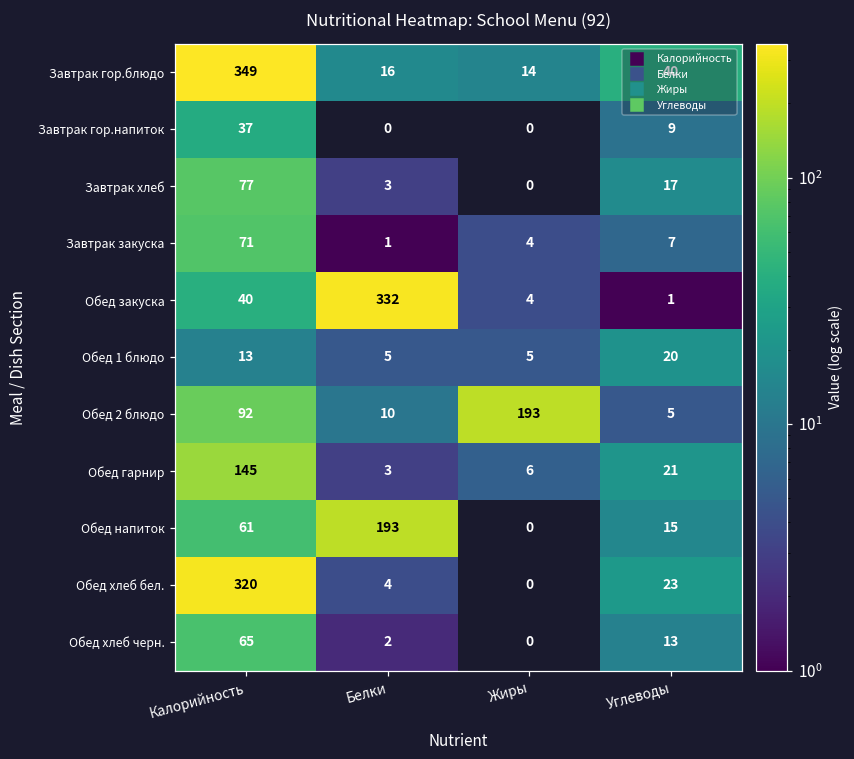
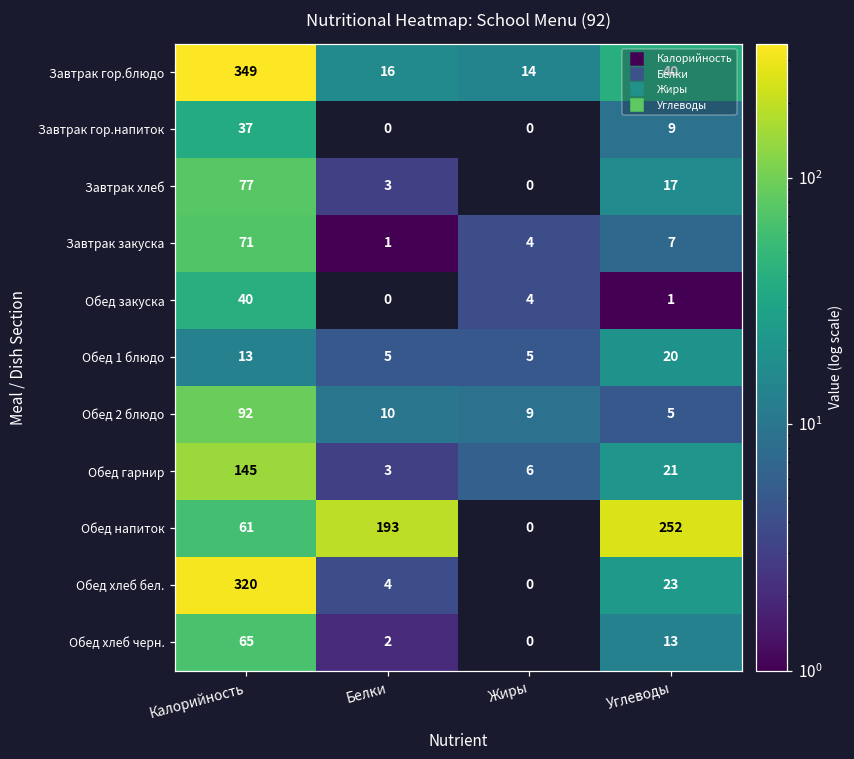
  {
    "Завтрак гор.блюдо": {
      "Калорийность": 349,
      "Белки": 16,
      "Жиры": 14
    },
    "Завтрак гор.напиток": {
      "Калорийность": 37,
      "Белки": 0,
      "Жиры": 0,
      "Углеводы": 9
    },
    "Завтрак хлеб": {
      "Калорийность": 77,
      "Белки": 3,
      "Жиры": 0,
      "Углеводы": 17
    },
    "Завтрак закуска": {
      "Калорийность": 71,
      "Белки": 1,
      "Жиры": 4,
      "Углеводы": 7
    },
    "Обед закуска": {
      "Калорийность": 40,
-     "Белки": 332,
+     "Белки": 0,
      "Жиры": 4,
      "Углеводы": 1
    },
    "Обед 1 блюдо": {
      "Калорийность": 13,
      "Белки": 5,
      "Жиры": 5,
      "Углеводы": 20
    },
    "Обед 2 блюдо": {
      "Калорийность": 92,
      "Белки": 10,
-     "Жиры": 193,
+     "Жиры": 9,
      "Углеводы": 5
    },
    "Обед гарнир": {
      "Калорийность": 145,
      "Белки": 3,
      "Жиры": 6,
      "Углеводы": 21
    },
    "Обед напиток": {
      "Калорийность": 61,
      "Белки": 193,
      "Жиры": 0,
-     "Углеводы": 15
+     "Углеводы": 252
    },
    "Обед хлеб бел.": {
      "Калорийность": 320,
      "Белки": 4,
      "Жиры": 0,
      "Углеводы": 23
    },
    "Обед хлеб черн.": {
      "Калорийность": 65,
      "Белки": 2,
      "Жиры": 0,
      "Углеводы": 13
    }
  }
